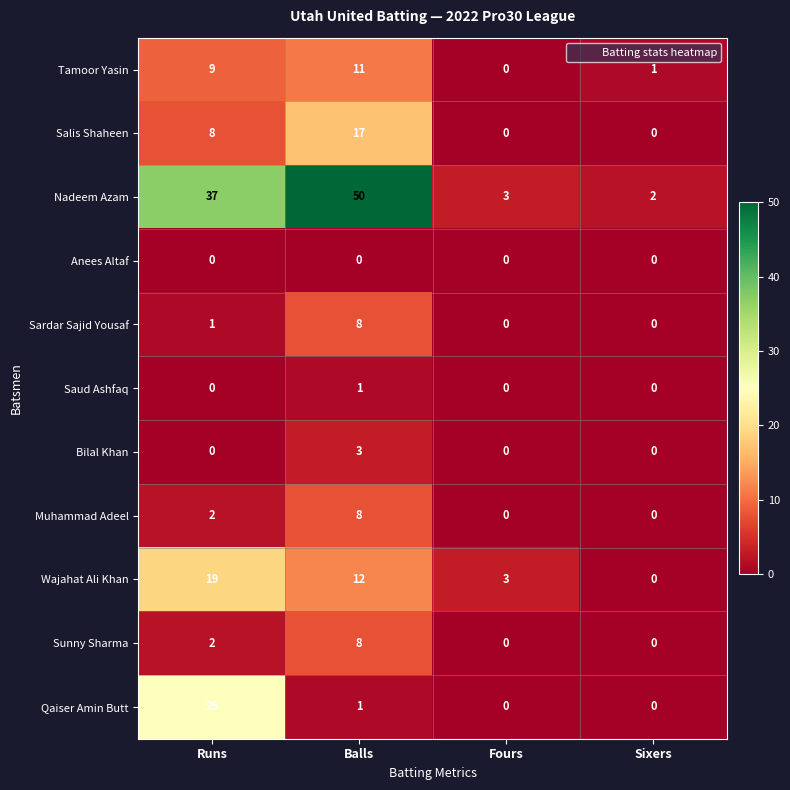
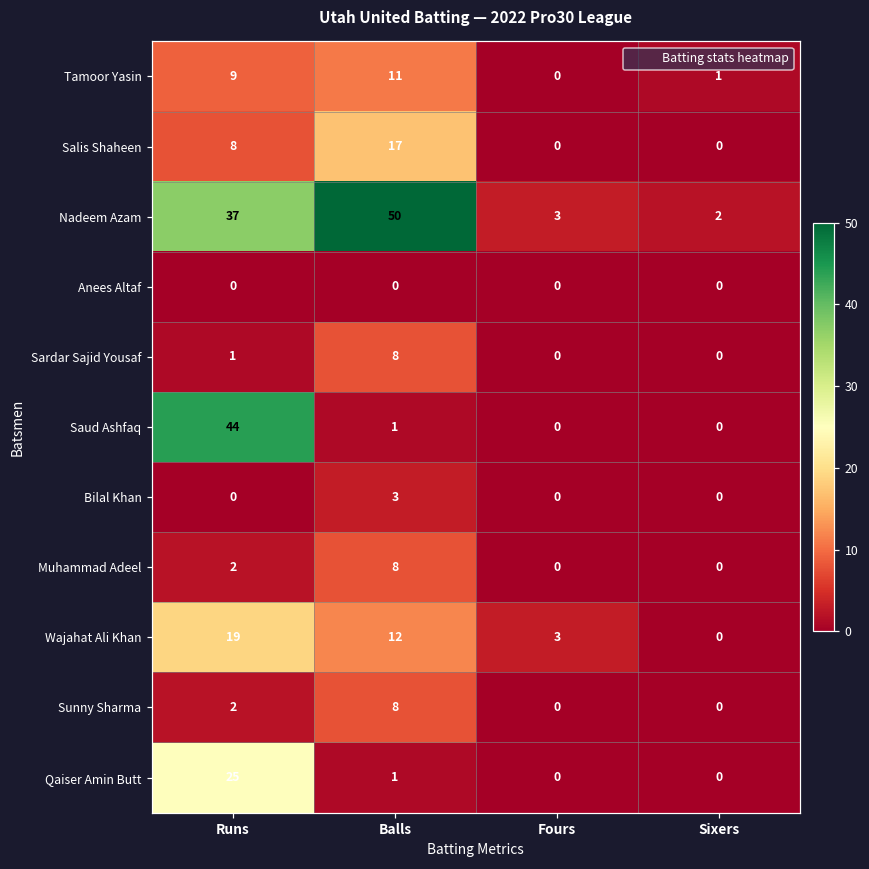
  {
    "Tamoor Yasin": {
      "Runs": 9,
      "Balls": 11,
      "Fours": 0,
      "Sixers": 1
    },
    "Salis Shaheen": {
      "Runs": 8,
      "Balls": 17,
      "Fours": 0,
      "Sixers": 0
    },
    "Nadeem Azam": {
      "Runs": 37,
      "Balls": 50,
      "Fours": 3,
      "Sixers": 2
    },
    "Anees Altaf": {
      "Runs": 0,
      "Balls": 0,
      "Fours": 0,
      "Sixers": 0
    },
    "Sardar Sajid Yousaf": {
      "Runs": 1,
      "Balls": 8,
      "Fours": 0,
      "Sixers": 0
    },
    "Saud Ashfaq": {
-     "Runs": 0,
+     "Runs": 44,
      "Balls": 1,
      "Fours": 0,
      "Sixers": 0
    },
    "Bilal Khan": {
      "Runs": 0,
      "Balls": 3,
      "Fours": 0,
      "Sixers": 0
    },
    "Muhammad Adeel": {
      "Runs": 2,
      "Balls": 8,
      "Fours": 0,
      "Sixers": 0
    },
    "Wajahat Ali Khan": {
      "Runs": 19,
      "Balls": 12,
      "Fours": 3,
      "Sixers": 0
    },
    "Sunny Sharma": {
      "Runs": 2,
      "Balls": 8,
      "Fours": 0,
      "Sixers": 0
    },
    "Qaiser Amin Butt": {
      "Runs": 25,
      "Balls": 1,
      "Fours": 0,
      "Sixers": 0
    }
  }
